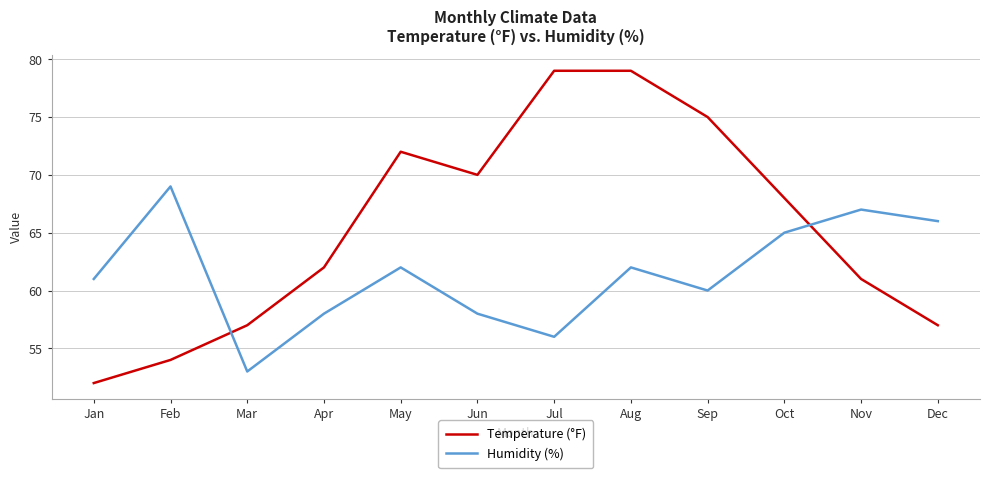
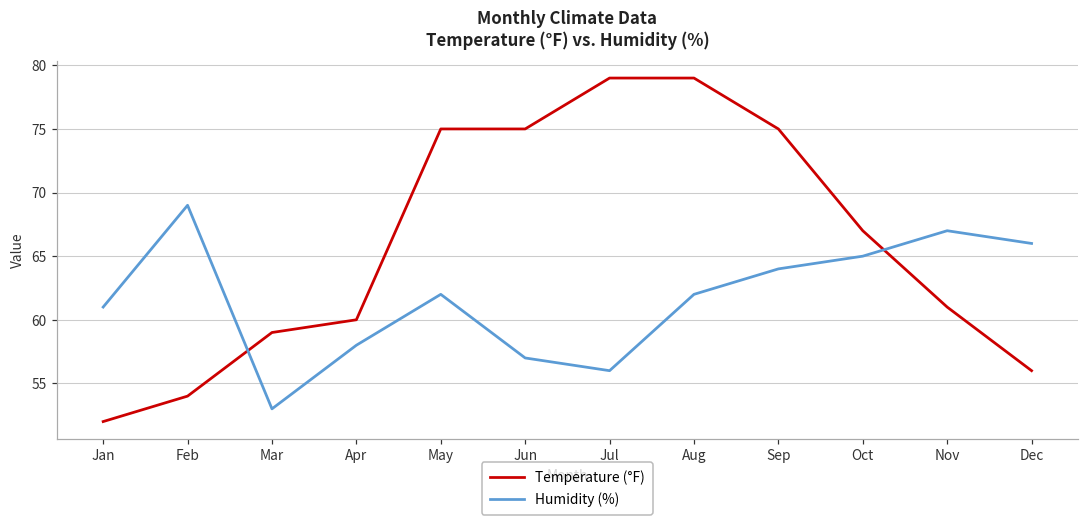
  {
    "Temperature (°F)": {
      "Jan": 52,
      "Feb": 54,
-     "Mar": 57,
-     "Apr": 62,
-     "May": 72,
-     "Jun": 70,
+     "Mar": 59,
+     "Apr": 60,
+     "May": 75,
+     "Jun": 75,
      "Jul": 79,
      "Aug": 79,
      "Sep": 75,
-     "Oct": 68,
+     "Oct": 67,
      "Nov": 61,
-     "Dec": 57
+     "Dec": 56
    },
    "Humidity (%)": {
      "Jan": 61,
      "Feb": 69,
      "Mar": 53,
      "Apr": 58,
      "May": 62,
-     "Jun": 58,
+     "Jun": 57,
      "Jul": 56,
      "Aug": 62,
-     "Sep": 60,
+     "Sep": 64,
      "Oct": 65,
      "Nov": 67,
      "Dec": 66
    }
  }
